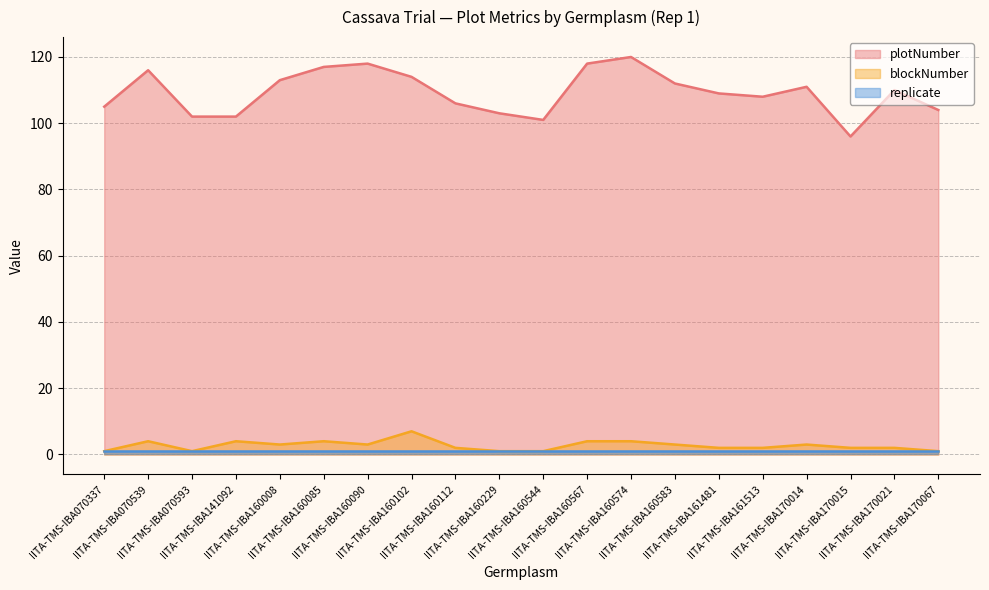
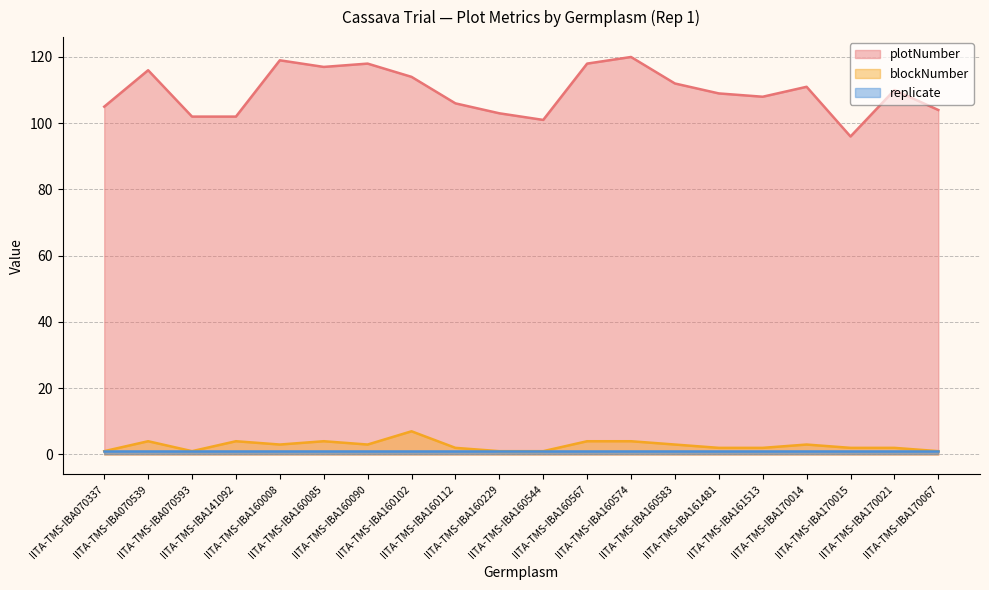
  {
    "plotNumber": {
      "IITA-TMS-IBA070337": 105,
      "IITA-TMS-IBA070539": 116,
      "IITA-TMS-IBA070593": 102,
      "IITA-TMS-IBA141092": 102,
-     "IITA-TMS-IBA160008": 113,
+     "IITA-TMS-IBA160008": 119,
      "IITA-TMS-IBA160085": 117,
      "IITA-TMS-IBA160090": 118,
      "IITA-TMS-IBA160102": 114,
      "IITA-TMS-IBA160112": 106,
      "IITA-TMS-IBA160229": 103,
      "IITA-TMS-IBA160544": 101,
      "IITA-TMS-IBA160567": 118,
      "IITA-TMS-IBA160574": 120,
      "IITA-TMS-IBA160583": 112,
      "IITA-TMS-IBA161481": 109,
      "IITA-TMS-IBA161513": 108,
      "IITA-TMS-IBA170014": 111,
      "IITA-TMS-IBA170015": 96,
      "IITA-TMS-IBA170067": 104
    },
    "blockNumber": {
      "IITA-TMS-IBA070539": 4,
      "IITA-TMS-IBA141092": 4,
      "IITA-TMS-IBA160008": 3,
      "IITA-TMS-IBA160085": 4,
      "IITA-TMS-IBA160090": 3,
      "IITA-TMS-IBA160102": 7,
      "IITA-TMS-IBA160112": 2,
      "IITA-TMS-IBA160567": 4,
      "IITA-TMS-IBA160574": 4,
      "IITA-TMS-IBA160583": 3,
      "IITA-TMS-IBA161481": 2,
      "IITA-TMS-IBA161513": 2,
      "IITA-TMS-IBA170014": 3,
      "IITA-TMS-IBA170015": 2,
      "IITA-TMS-IBA170021": 2
    },
    "replicate": {
      "IITA-TMS-IBA070539": 1,
      "IITA-TMS-IBA141092": 1,
      "IITA-TMS-IBA160008": 1,
      "IITA-TMS-IBA160085": 1,
      "IITA-TMS-IBA160090": 1,
      "IITA-TMS-IBA160102": 1,
      "IITA-TMS-IBA160112": 1,
      "IITA-TMS-IBA160567": 1,
      "IITA-TMS-IBA160574": 1,
      "IITA-TMS-IBA160583": 1,
      "IITA-TMS-IBA161481": 1,
      "IITA-TMS-IBA161513": 1,
      "IITA-TMS-IBA170014": 1,
      "IITA-TMS-IBA170015": 1,
      "IITA-TMS-IBA170021": 1
    }
  }
